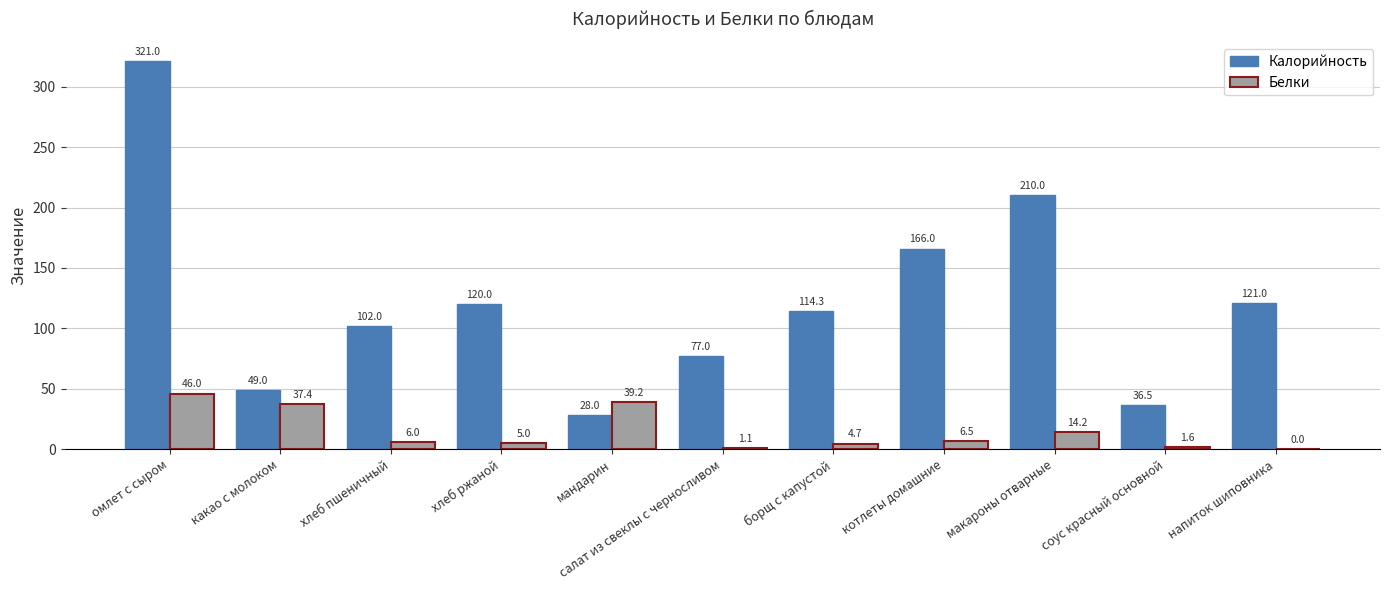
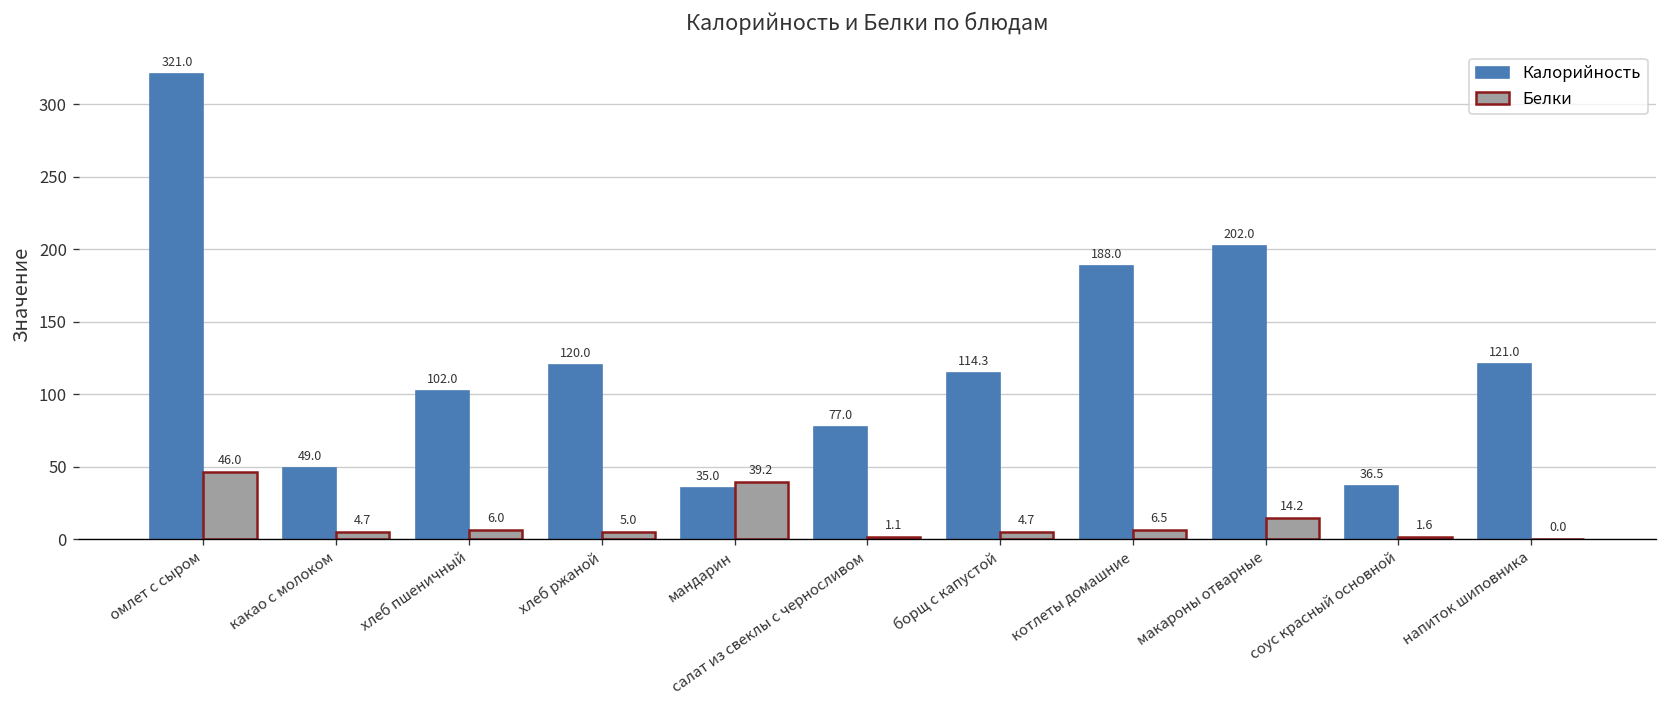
  {
    "Калорийность": {
      "омлет с сыром": 321.0,
      "какао с молоком": 49.0,
      "хлеб пшеничный": 102.0,
      "хлеб ржаной": 120.0,
-     "мандарин": 28.0,
+     "мандарин": 35.0,
      "салат из свеклы с черносливом": 77.0,
      "борщ с капустой": 114.3,
-     "котлеты домашние": 166.0,
-     "макароны отварные": 210.0,
+     "котлеты домашние": 188.0,
+     "макароны отварные": 202.0,
      "соус красный основной": 36.5,
      "напиток шиповника": 121.0
    },
    "Белки": {
      "омлет с сыром": 46.0,
-     "какао с молоком": 37.4,
+     "какао с молоком": 4.7,
      "хлеб пшеничный": 6.0,
      "хлеб ржаной": 5.0,
      "мандарин": 39.2,
      "салат из свеклы с черносливом": 1.1,
      "борщ с капустой": 4.7,
      "котлеты домашние": 6.5,
      "макароны отварные": 14.2,
      "соус красный основной": 1.6,
      "напиток шиповника": 0.0
    }
  }
